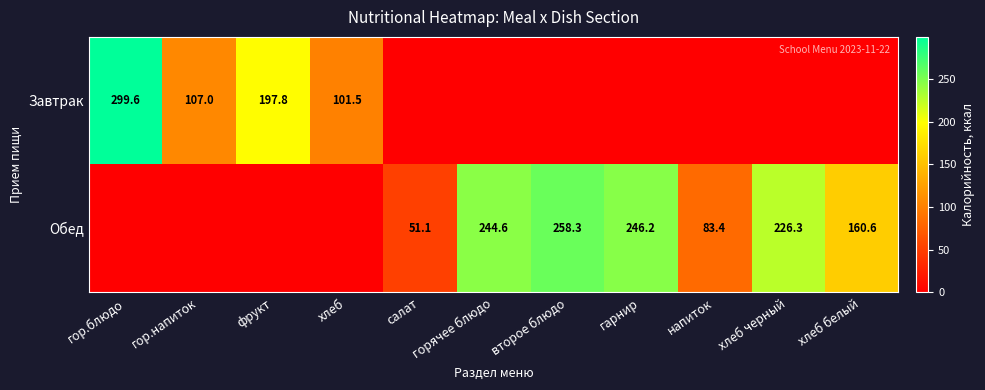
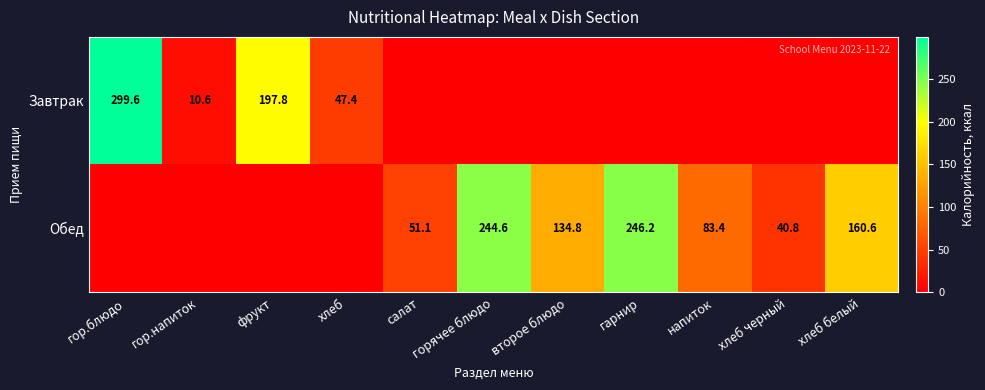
  {
    "Завтрак": {
      "гор.блюдо": 299.6,
-     "гор.напиток": 107.0,
+     "гор.напиток": 10.6,
      "фрукт": 197.8,
-     "хлеб": 101.5
+     "хлеб": 47.4
    },
    "Обед": {
      "салат": 51.1,
      "горячее блюдо": 244.6,
-     "второе блюдо": 258.3,
+     "второе блюдо": 134.8,
      "гарнир": 246.2,
      "напиток": 83.4,
-     "хлеб черный": 226.3,
+     "хлеб черный": 40.8,
      "хлеб белый": 160.6
    }
  }
